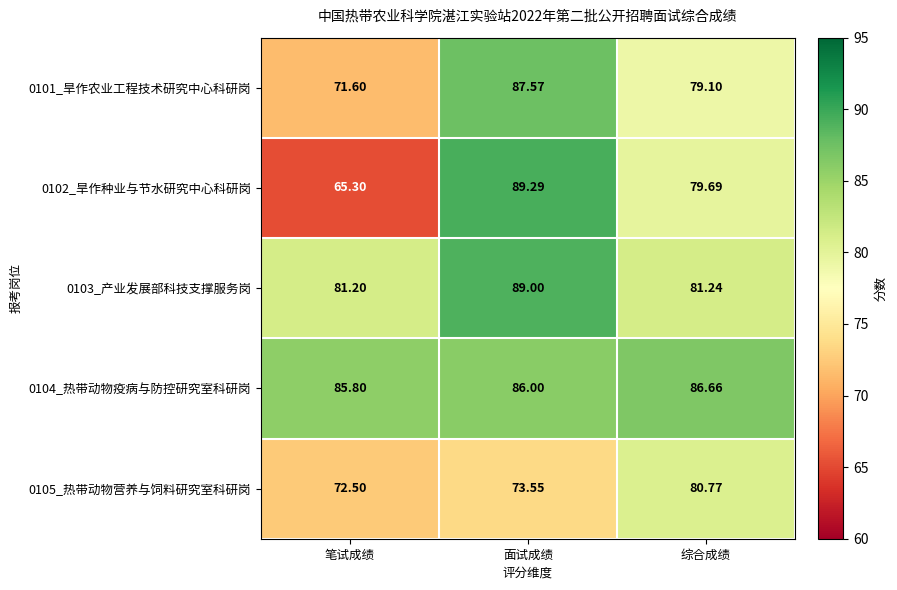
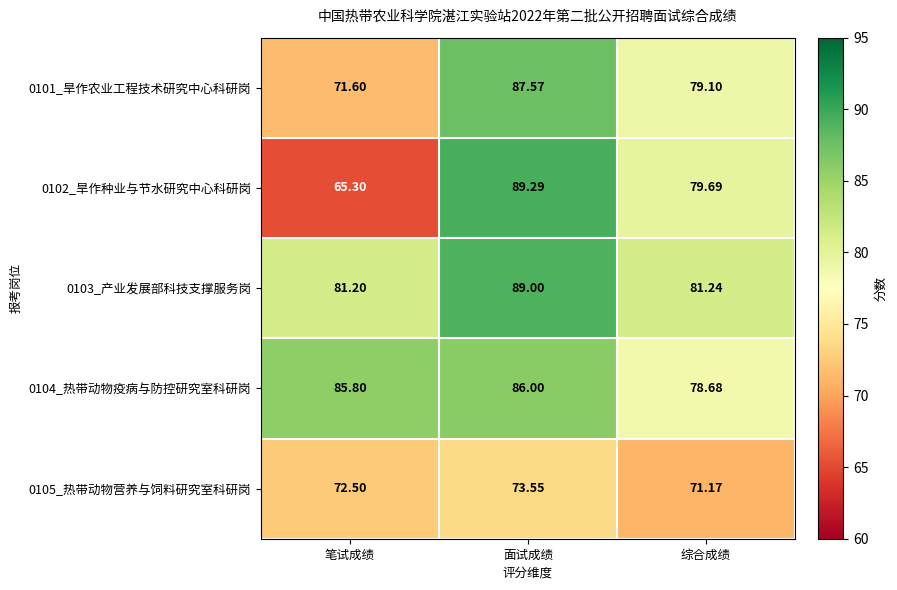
  {
    "0101_旱作农业工程技术研究中心科研岗": {
      "笔试成绩": 71.60,
      "面试成绩": 87.57,
      "综合成绩": 79.10
    },
    "0102_旱作种业与节水研究中心科研岗": {
      "笔试成绩": 65.30,
      "面试成绩": 89.29,
      "综合成绩": 79.69
    },
    "0103_产业发展部科技支撑服务岗": {
      "笔试成绩": 81.20,
      "面试成绩": 89.00,
      "综合成绩": 81.24
    },
    "0104_热带动物疫病与防控研究室科研岗": {
      "笔试成绩": 85.80,
      "面试成绩": 86.00,
-     "综合成绩": 86.66
+     "综合成绩": 78.68
    },
    "0105_热带动物营养与饲料研究室科研岗": {
      "笔试成绩": 72.50,
      "面试成绩": 73.55,
-     "综合成绩": 80.77
+     "综合成绩": 71.17
    }
  }
